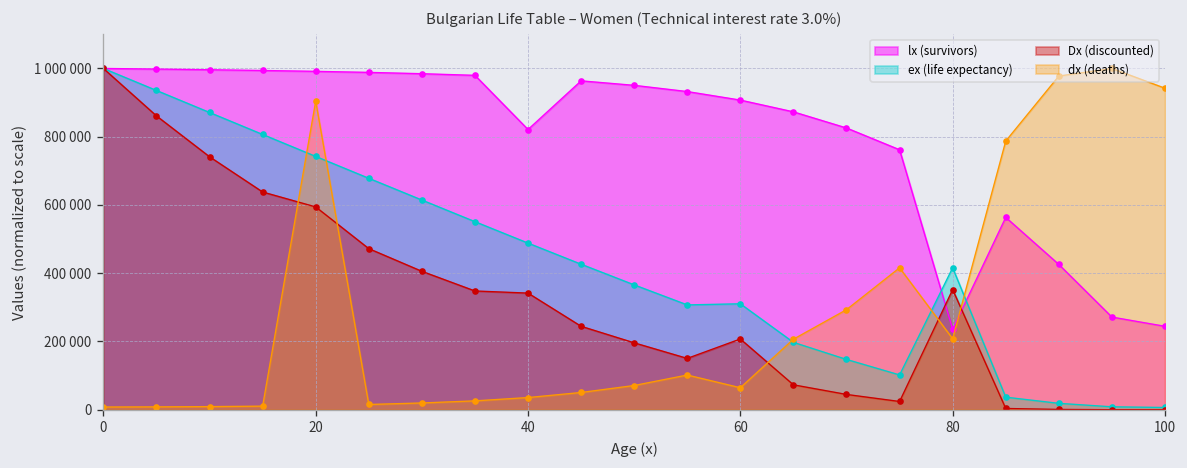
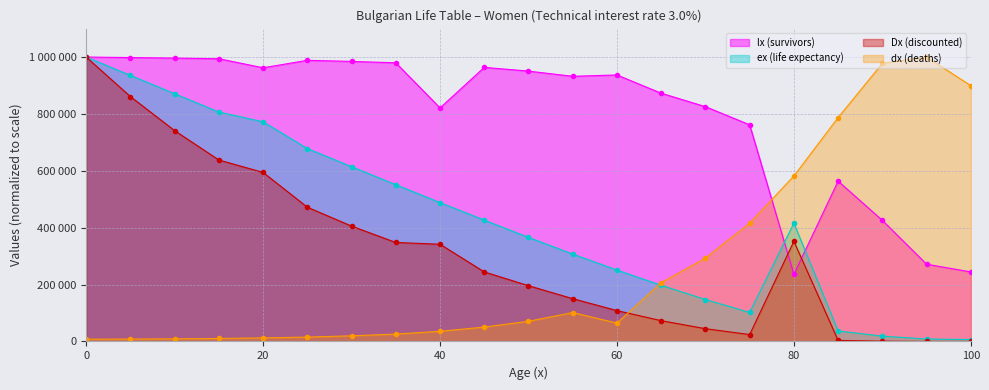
  {
    "lx (survivors)": {
-     "20": 990000,
+     "20": 960000,
      "40": 820000,
-     "60": 910000,
+     "60": 940000,
      "80": 240000,
      "100": 240000
    },
    "ex (life expectancy)": {
-     "20": 740000,
+     "20": 770000,
      "40": 490000,
-     "60": 310000,
+     "60": 250000,
      "80": 420000
    },
    "Dx (discounted)": {
      "20": 590000,
      "40": 340000,
-     "60": 210000,
+     "60": 110000,
      "80": 350000
    },
    "dx (deaths)": {
      "0": 10000,
-     "20": 900000,
+     "20": 10000,
      "40": 40000,
      "60": 60000,
-     "80": 210000,
-     "100": 940000
+     "80": 580000,
+     "100": 900000
    }
  }
